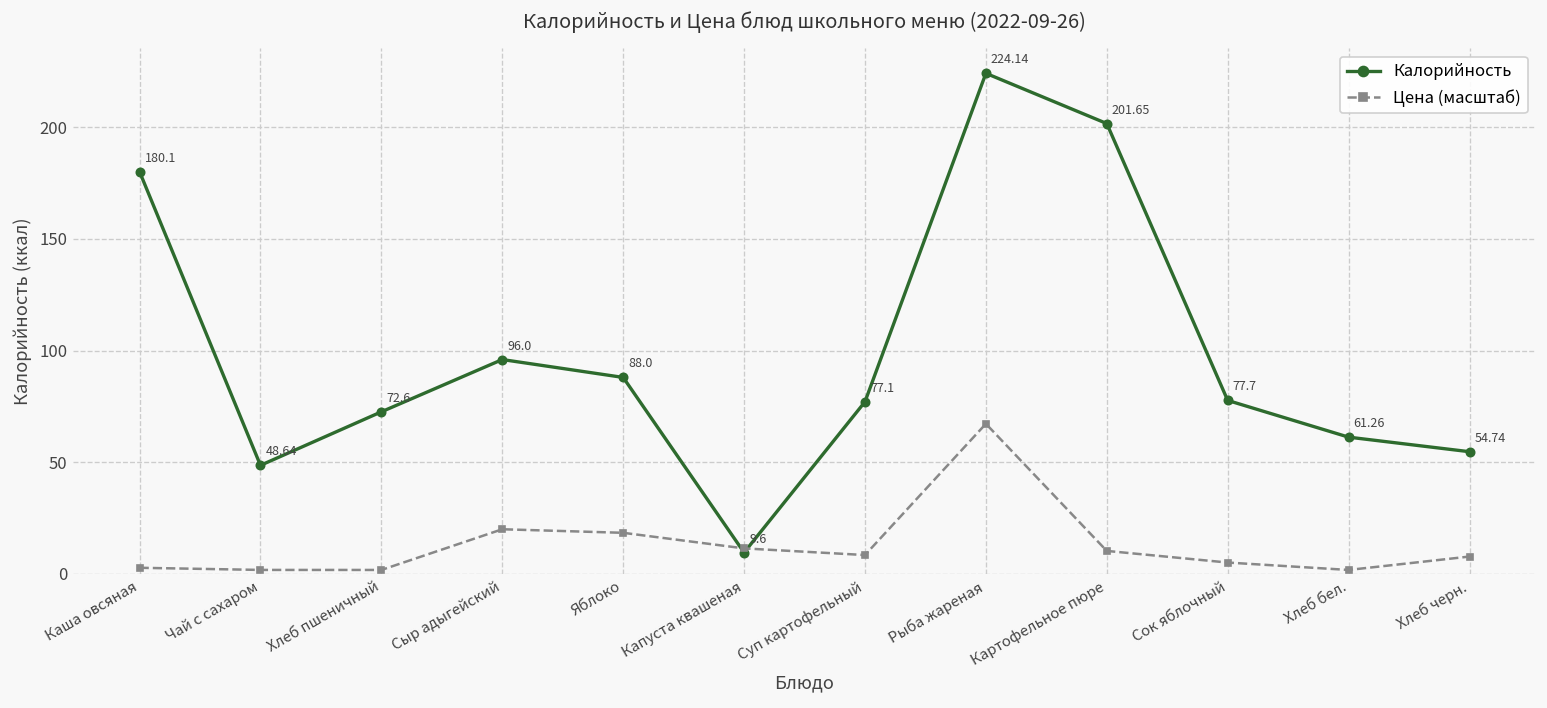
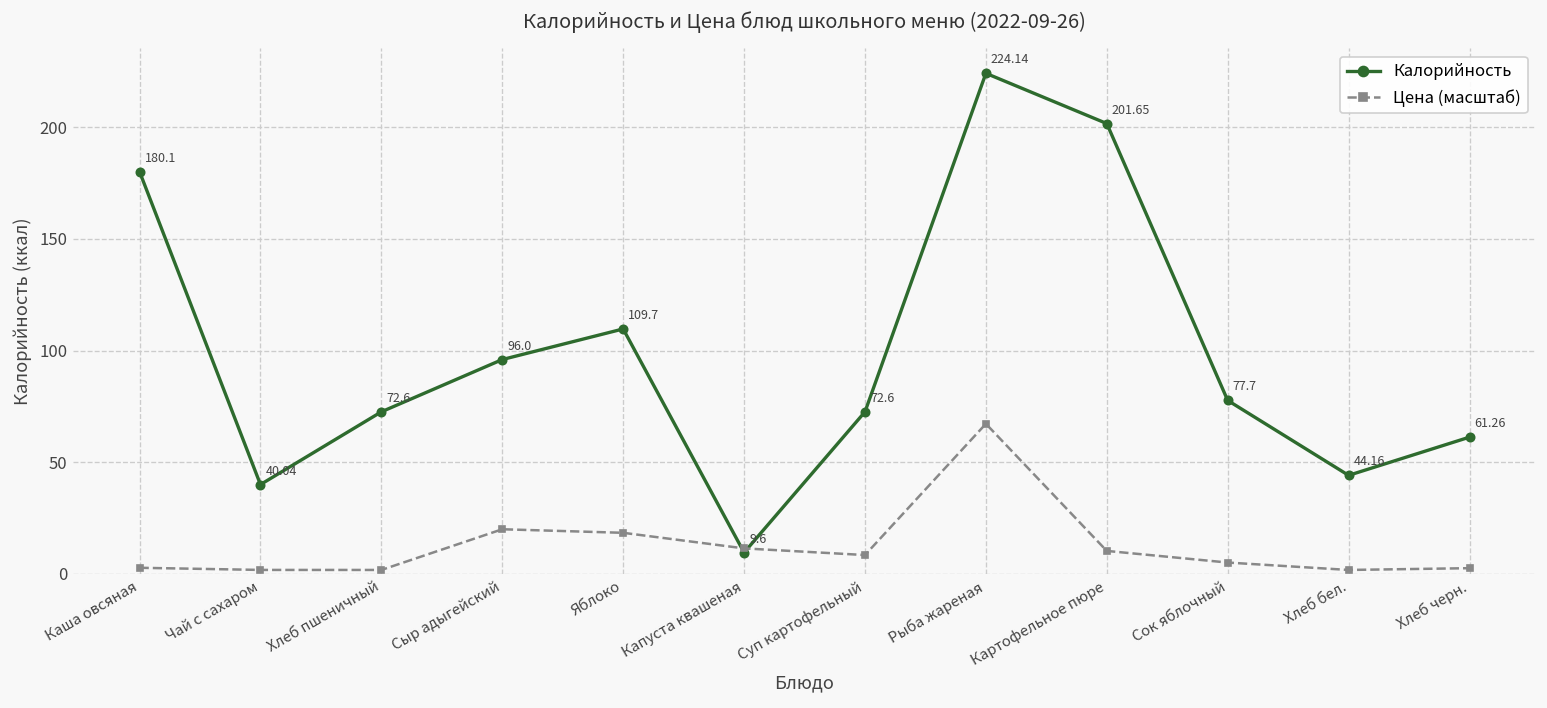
  {
    "Калорийность": {
      "Каша овсяная": 180.1,
-     "Чай с сахаром": 48.64,
+     "Чай с сахаром": 40.04,
      "Хлеб пшеничный": 72.6,
      "Сыр адыгейский": 96.0,
-     "Яблоко": 88.0,
+     "Яблоко": 109.7,
      "Капуста квашеная": 9.6,
-     "Суп картофельный": 77.1,
+     "Суп картофельный": 72.6,
      "Рыба жареная": 224.14,
      "Картофельное пюре": 201.65,
      "Сок яблочный": 77.7,
-     "Хлеб бел.": 61.26,
-     "Хлеб черн.": 54.74
+     "Хлеб бел.": 44.16,
+     "Хлеб черн.": 61.26
    },
    "Цена (масштаб)": {
      "Каша овсяная": 3,
      "Чай с сахаром": 2,
      "Хлеб пшеничный": 2,
      "Сыр адыгейский": 20,
      "Яблоко": 18,
      "Суп картофельный": 8,
      "Рыба жареная": 67,
      "Картофельное пюре": 10,
      "Сок яблочный": 5,
      "Хлеб бел.": 2,
-     "Хлеб черн.": 8
+     "Хлеб черн.": 3
    }
  }
